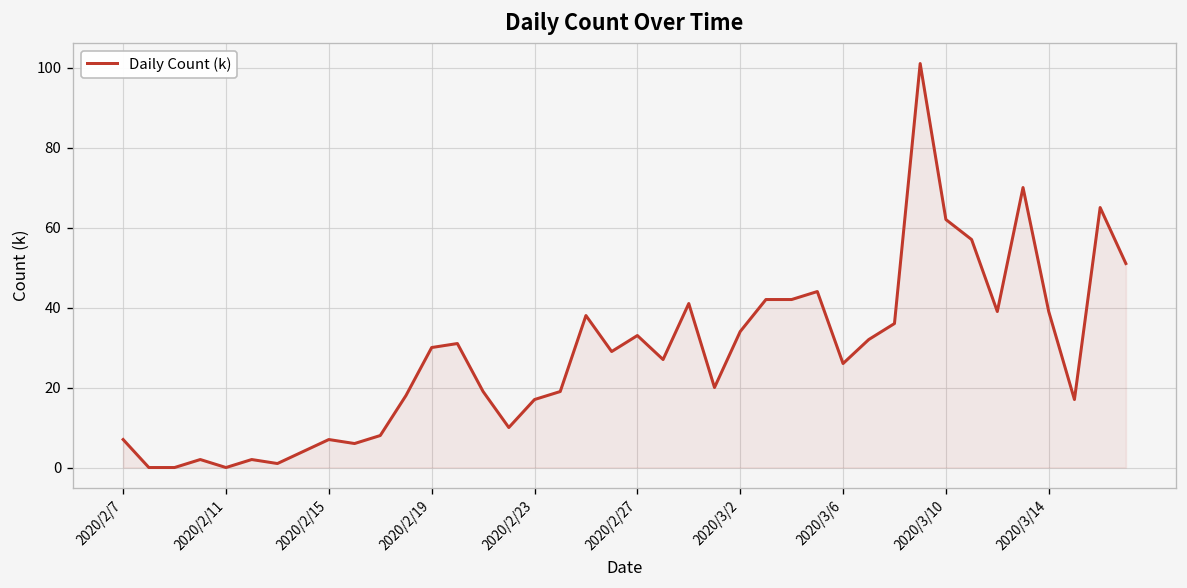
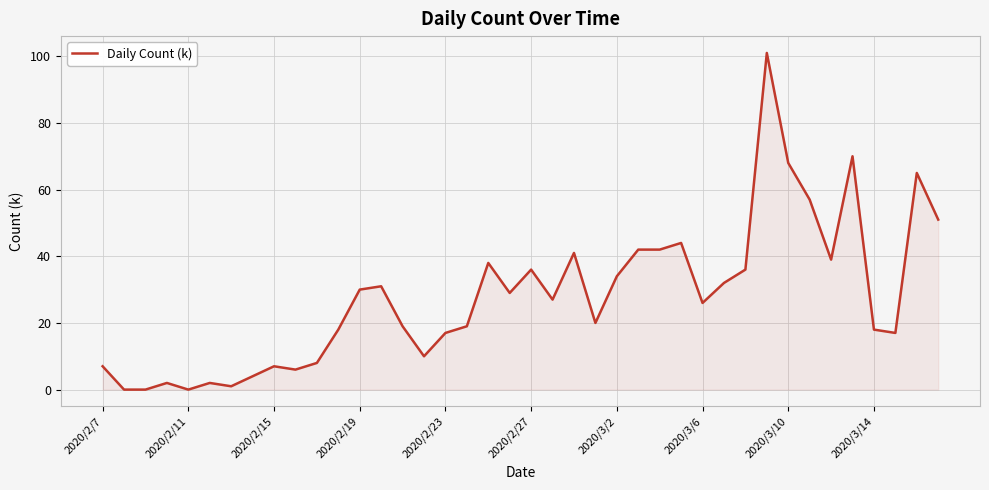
  {
    "2020/2/7": 7,
    "2020/2/11": 0,
    "2020/2/15": 7,
    "2020/2/19": 30,
    "2020/2/23": 17,
-   "2020/2/27": 33,
+   "2020/2/27": 36,
    "2020/3/2": 34,
    "2020/3/6": 26,
-   "2020/3/10": 62,
-   "2020/3/14": 39
+   "2020/3/10": 68,
+   "2020/3/14": 18
  }
